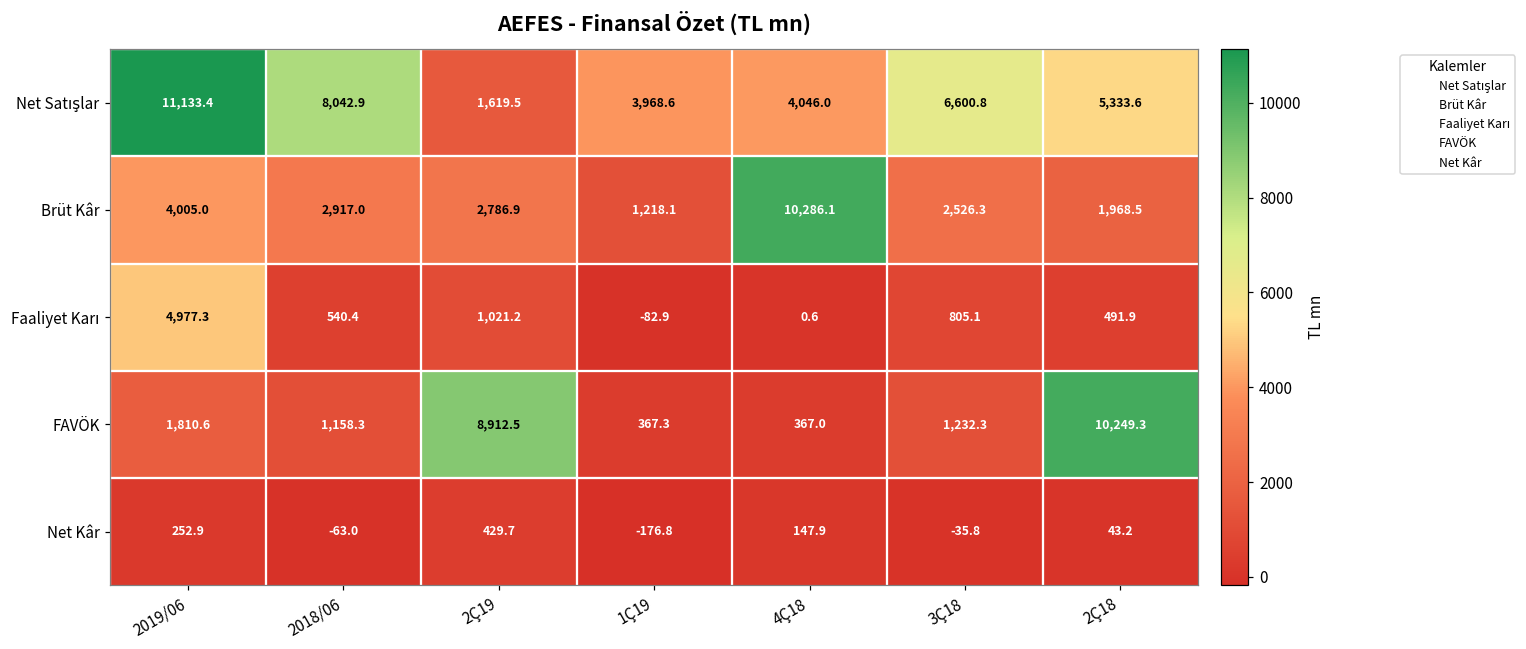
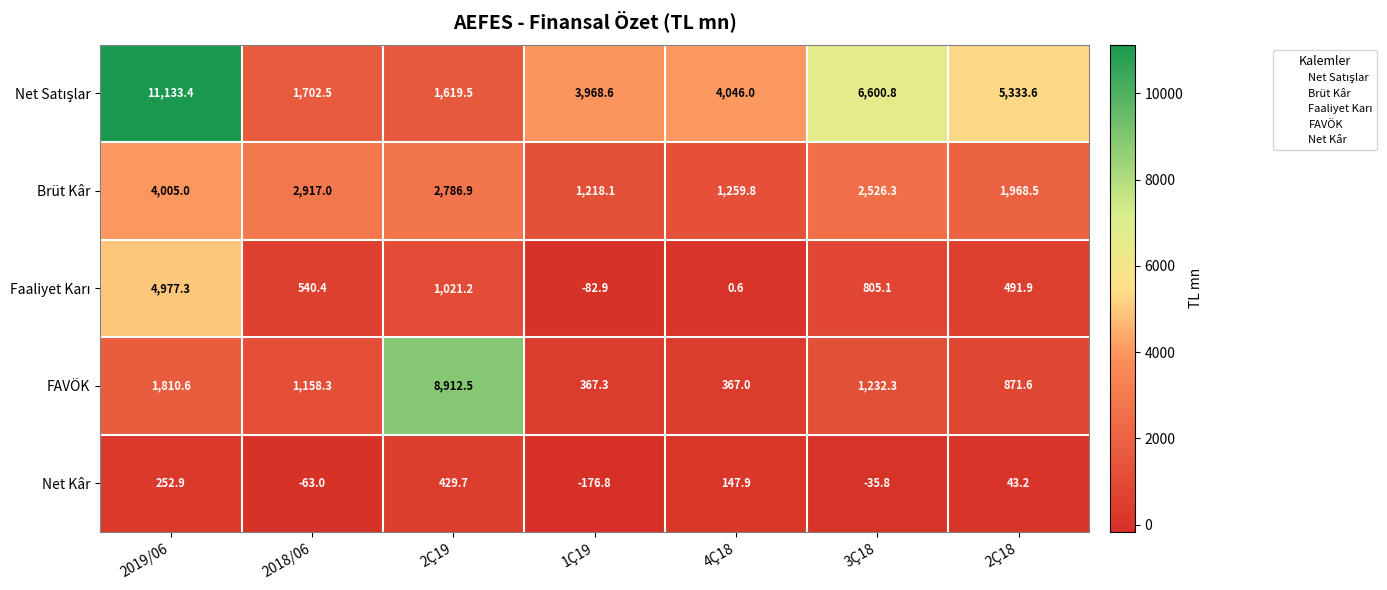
  {
    "Net Satışlar": {
      "2019/06": "11,133.4",
-     "2018/06": "8,042.9",
+     "2018/06": "1,702.5",
      "2Ç19": "1,619.5",
      "1Ç19": "3,968.6",
      "4Ç18": "4,046.0",
      "3Ç18": "6,600.8",
      "2Ç18": "5,333.6"
    },
    "Brüt Kâr": {
      "2019/06": "4,005.0",
      "2018/06": "2,917.0",
      "2Ç19": "2,786.9",
      "1Ç19": "1,218.1",
-     "4Ç18": "10,286.1",
+     "4Ç18": "1,259.8",
      "3Ç18": "2,526.3",
      "2Ç18": "1,968.5"
    },
    "Faaliyet Karı": {
      "2019/06": "4,977.3",
      "2018/06": "540.4",
      "2Ç19": "1,021.2",
      "1Ç19": "-82.9",
      "4Ç18": "0.6",
      "3Ç18": "805.1",
      "2Ç18": "491.9"
    },
    "FAVÖK": {
      "2019/06": "1,810.6",
      "2018/06": "1,158.3",
      "2Ç19": "8,912.5",
      "1Ç19": "367.3",
      "4Ç18": "367.0",
      "3Ç18": "1,232.3",
-     "2Ç18": "10,249.3"
+     "2Ç18": "871.6"
    },
    "Net Kâr": {
      "2019/06": "252.9",
      "2018/06": "-63.0",
      "2Ç19": "429.7",
      "1Ç19": "-176.8",
      "4Ç18": "147.9",
      "3Ç18": "-35.8",
      "2Ç18": "43.2"
    }
  }
